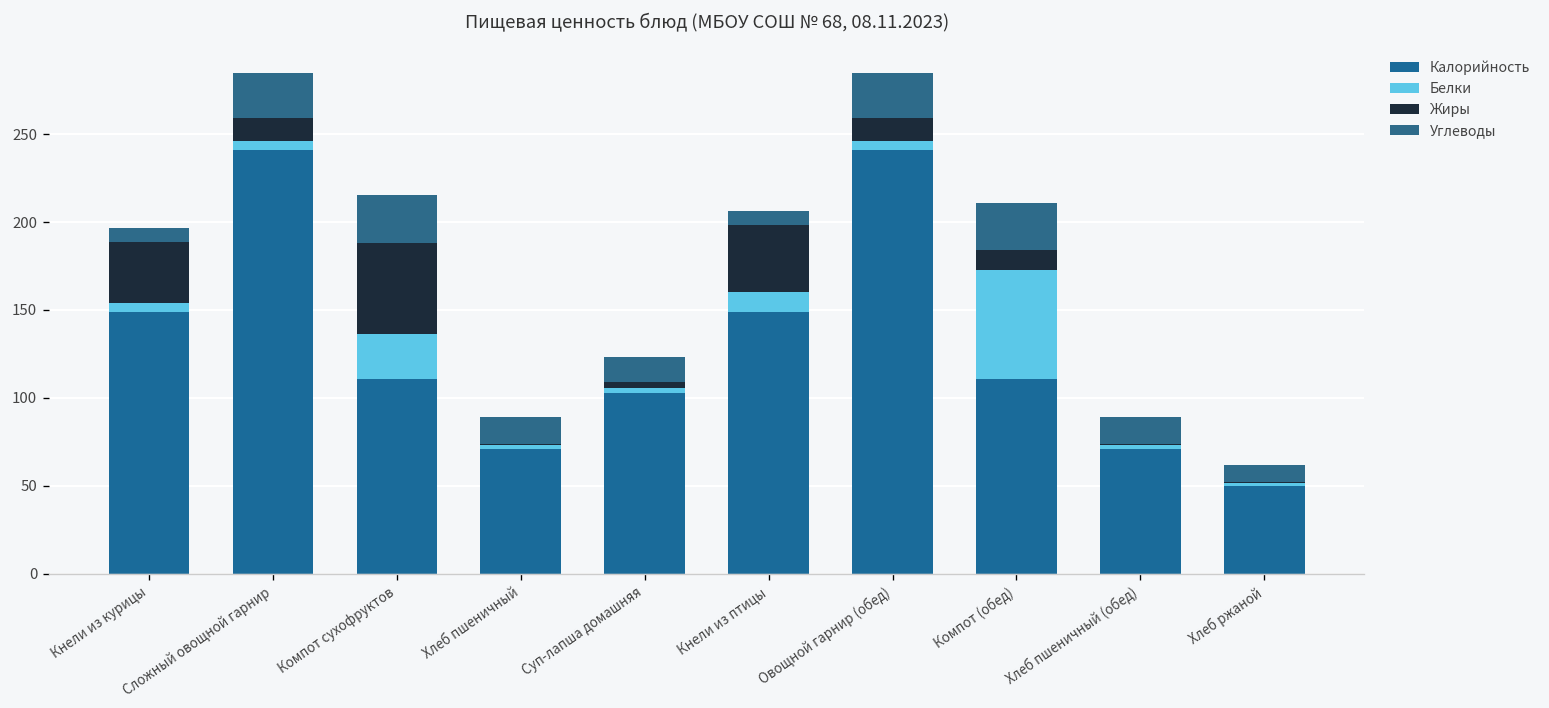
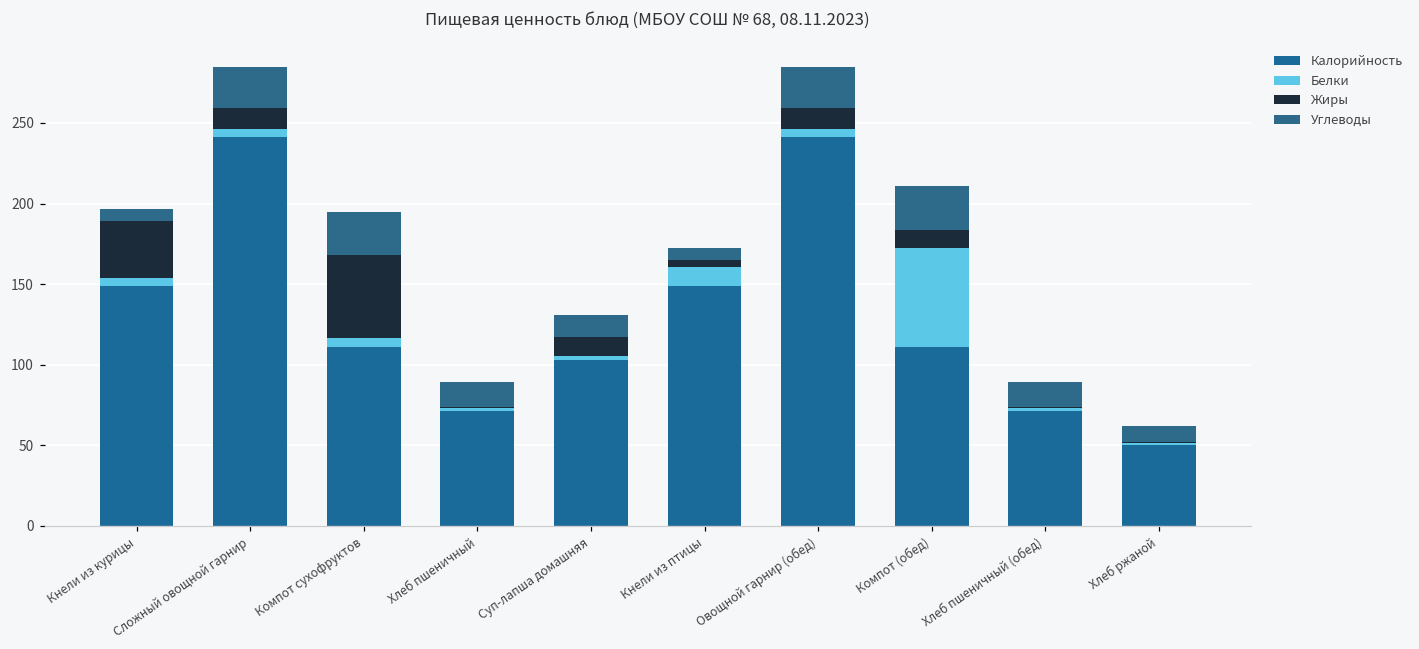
  {
    "Белки": {
      "Кнели из курицы": 5,
      "Сложный овощной гарнир": 5,
-     "Компот сухофруктов": 26,
+     "Компот сухофруктов": 5,
      "Хлеб пшеничный": 2,
      "Суп-лапша домашняя": 2,
      "Кнели из птицы": 11,
      "Овощной гарнир (обед)": 5,
      "Компот (обед)": 62,
      "Хлеб пшеничный (обед)": 2
    },
    "Жиры": {
      "Кнели из курицы": 35,
      "Сложный овощной гарнир": 13,
      "Компот сухофруктов": 52,
-     "Суп-лапша домашняя": 4,
-     "Кнели из птицы": 38,
+     "Суп-лапша домашняя": 12,
+     "Кнели из птицы": 5,
      "Овощной гарнир (обед)": 13,
      "Компот (обед)": 11
    }
  }
